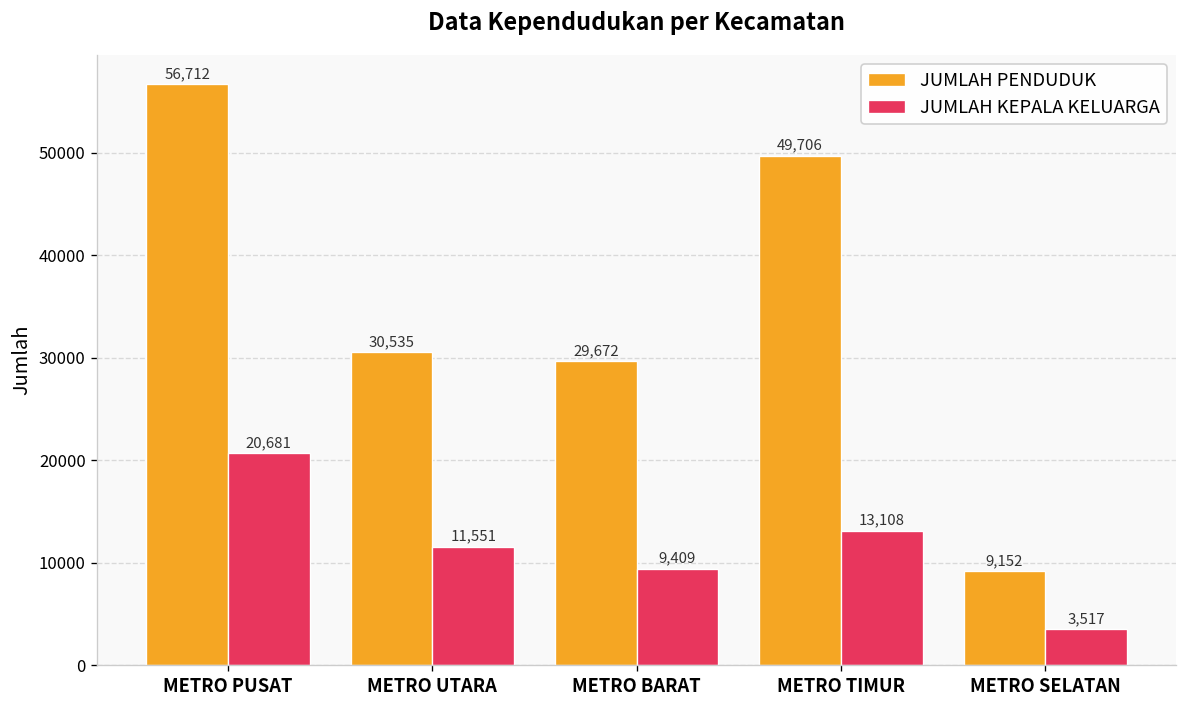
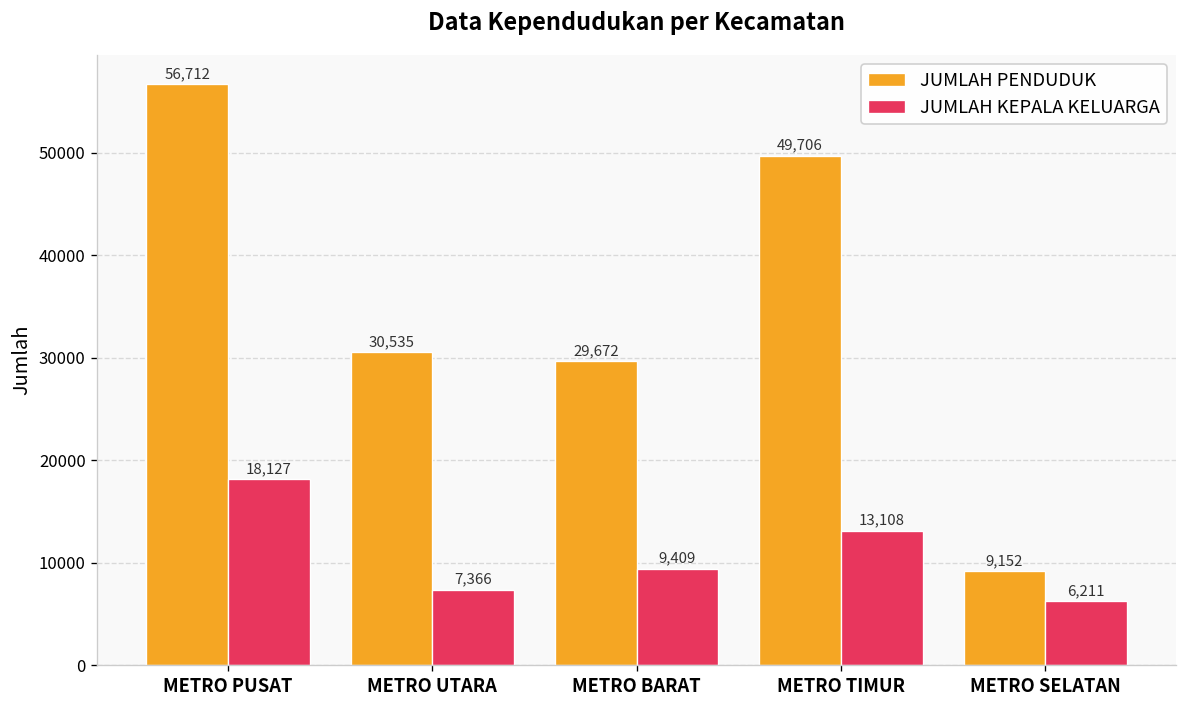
  {
    "JUMLAH PENDUDUK": {
      "METRO PUSAT": "56,712",
      "METRO UTARA": "30,535",
      "METRO BARAT": "29,672",
      "METRO TIMUR": "49,706",
      "METRO SELATAN": "9,152"
    },
    "JUMLAH KEPALA KELUARGA": {
-     "METRO PUSAT": "20,681",
-     "METRO UTARA": "11,551",
+     "METRO PUSAT": "18,127",
+     "METRO UTARA": "7,366",
      "METRO BARAT": "9,409",
      "METRO TIMUR": "13,108",
-     "METRO SELATAN": "3,517"
+     "METRO SELATAN": "6,211"
    }
  }
